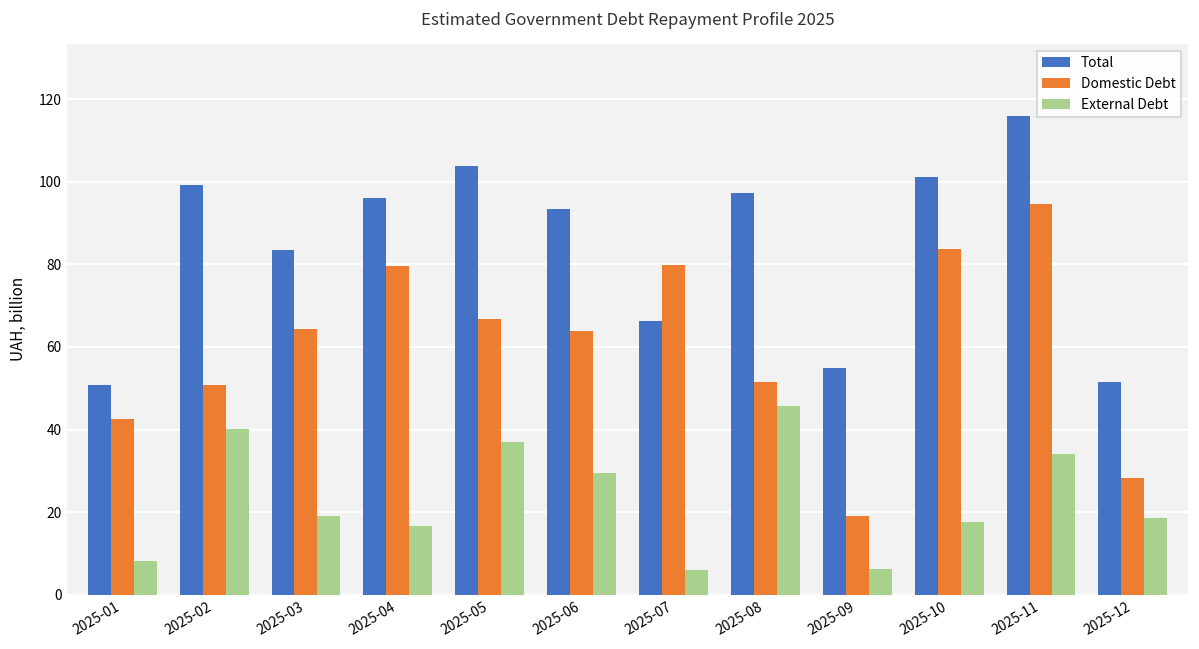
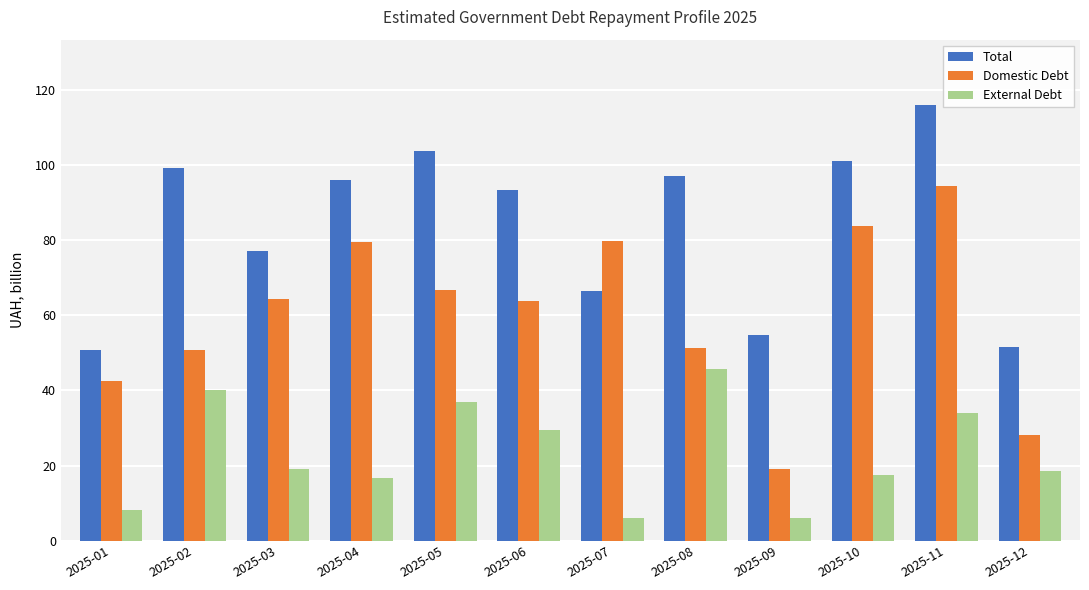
  {
    "Total": {
      "2025-01": 51,
      "2025-02": 99,
-     "2025-03": 83,
+     "2025-03": 77,
      "2025-04": 96,
      "2025-05": 104,
      "2025-06": 93,
      "2025-07": 66,
      "2025-08": 97,
      "2025-09": 55,
      "2025-10": 101,
      "2025-11": 116,
      "2025-12": 52
    },
    "Domestic Debt": {
      "2025-01": 43,
      "2025-02": 51,
      "2025-03": 64,
      "2025-04": 80,
      "2025-05": 67,
      "2025-06": 64,
      "2025-07": 80,
      "2025-08": 51,
      "2025-09": 19,
      "2025-10": 84,
      "2025-11": 95,
      "2025-12": 28
    },
    "External Debt": {
      "2025-01": 8,
      "2025-02": 40,
      "2025-03": 19,
      "2025-04": 17,
      "2025-05": 37,
      "2025-06": 29,
      "2025-07": 6,
      "2025-08": 46,
      "2025-09": 6,
      "2025-10": 18,
      "2025-11": 34,
      "2025-12": 19
    }
  }
